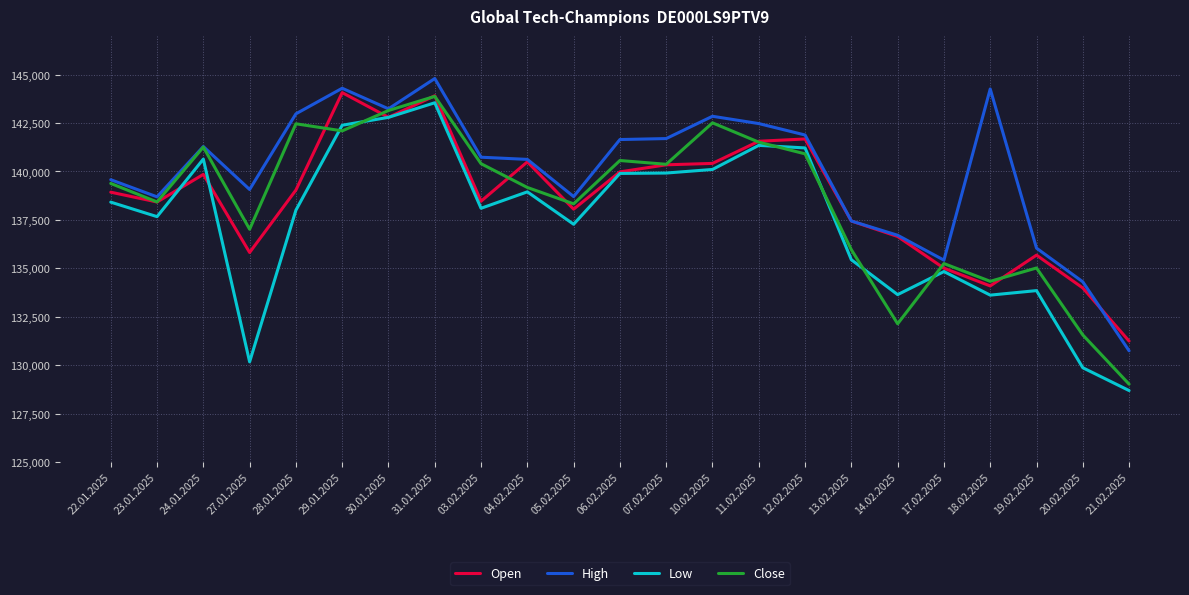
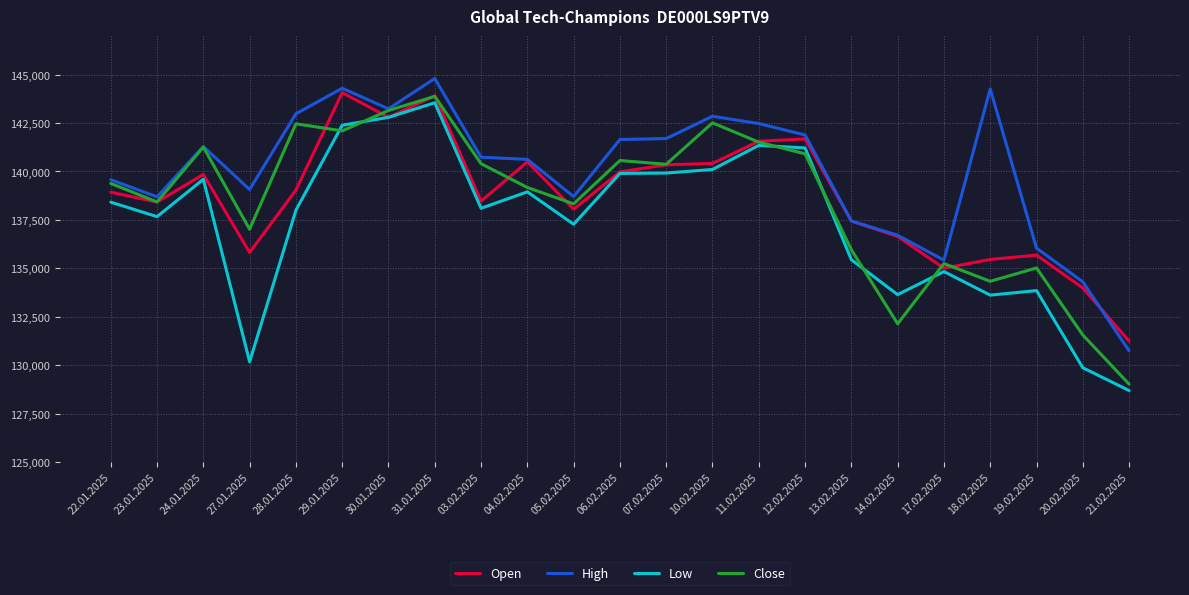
  {
    "Open": {
      "22.01.2025": "138,900",
      "24.01.2025": "139,800",
      "27.01.2025": "135,800",
      "28.01.2025": "139,000",
      "29.01.2025": "144,100",
      "03.02.2025": "138,500",
      "05.02.2025": "138,100",
      "10.02.2025": "140,400",
      "12.02.2025": "141,700",
      "17.02.2025": "135,000",
-     "18.02.2025": "134,100",
+     "18.02.2025": "135,500",
      "19.02.2025": "135,700",
      "20.02.2025": "134,000",
      "21.02.2025": "131,200"
    },
    "High": {
      "22.01.2025": "139,600",
      "23.01.2025": "138,700",
      "27.01.2025": "139,100",
      "28.01.2025": "143,000",
      "29.01.2025": "144,300",
      "31.01.2025": "144,800",
      "03.02.2025": "140,700",
      "05.02.2025": "138,700",
      "06.02.2025": "141,600",
      "07.02.2025": "141,700",
      "10.02.2025": "142,900",
      "11.02.2025": "142,500",
      "12.02.2025": "141,900",
      "17.02.2025": "135,400",
      "18.02.2025": "144,300",
      "19.02.2025": "136,000",
      "20.02.2025": "134,300",
      "21.02.2025": "130,700"
    },
    "Low": {
      "22.01.2025": "138,400",
      "23.01.2025": "137,700",
-     "24.01.2025": "140,600",
+     "24.01.2025": "139,600",
      "27.01.2025": "130,200",
      "28.01.2025": "138,000",
      "29.01.2025": "142,400",
      "31.01.2025": "143,500",
      "03.02.2025": "138,100",
      "04.02.2025": "138,900",
      "05.02.2025": "137,300",
      "07.02.2025": "139,900",
      "10.02.2025": "140,100",
      "11.02.2025": "141,300",
      "12.02.2025": "141,200",
      "13.02.2025": "135,400",
      "14.02.2025": "133,600",
      "17.02.2025": "134,800",
      "18.02.2025": "133,600",
      "19.02.2025": "133,800",
      "20.02.2025": "129,900",
      "21.02.2025": "128,700"
    },
    "Close": {
      "22.01.2025": "139,400",
      "27.01.2025": "137,000",
      "28.01.2025": "142,500",
      "29.01.2025": "142,100",
      "03.02.2025": "140,400",
      "04.02.2025": "139,200",
      "05.02.2025": "138,300",
      "06.02.2025": "140,600",
      "10.02.2025": "142,500",
      "12.02.2025": "140,900",
      "13.02.2025": "136,000",
      "14.02.2025": "132,100",
      "17.02.2025": "135,200",
      "18.02.2025": "134,300",
      "19.02.2025": "135,000",
      "20.02.2025": "131,600",
      "21.02.2025": "129,000"
    }
  }
